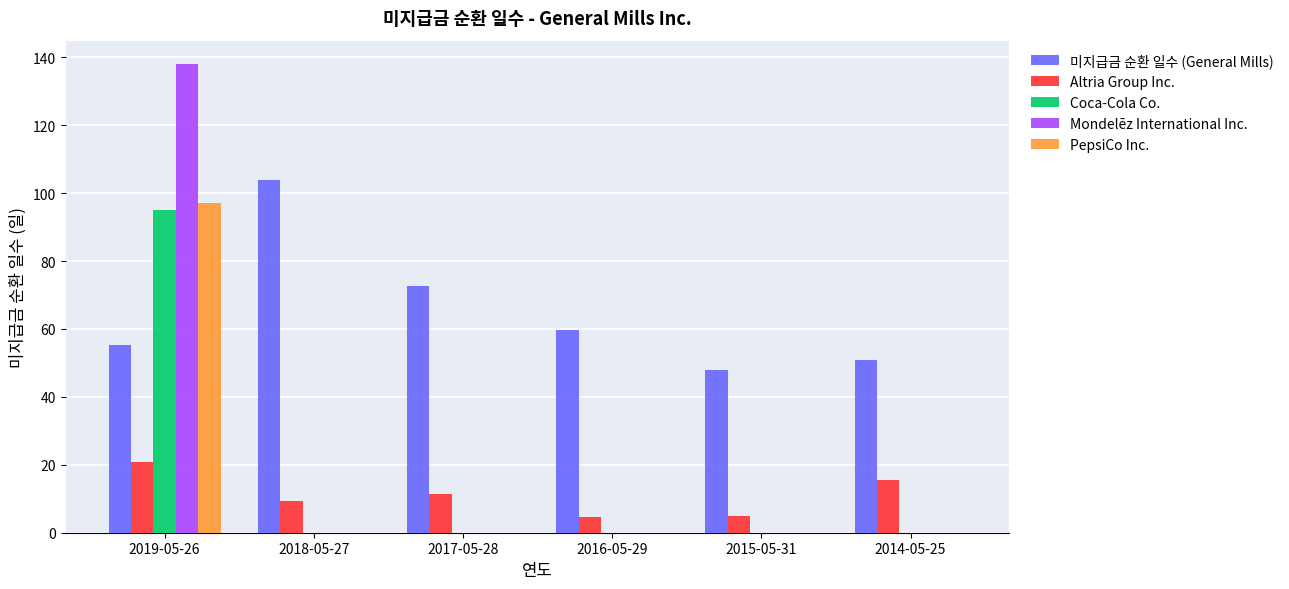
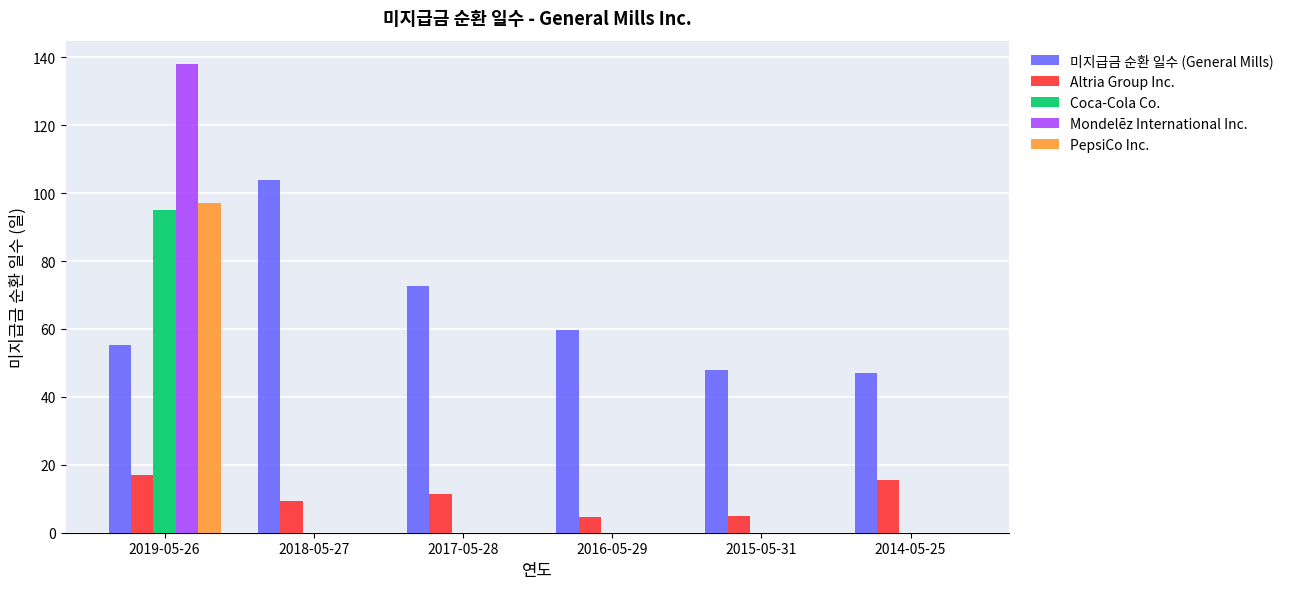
  {
    "미지급금 순환 일수 (General Mills)": {
      "2019-05-26": 55,
      "2018-05-27": 104,
      "2017-05-28": 73,
      "2016-05-29": 60,
      "2015-05-31": 48,
-     "2014-05-25": 51
+     "2014-05-25": 47
    },
    "Altria Group Inc.": {
-     "2019-05-26": 21,
+     "2019-05-26": 17,
      "2018-05-27": 9,
      "2017-05-28": 12,
      "2016-05-29": 5,
      "2015-05-31": 5,
      "2014-05-25": 15
    },
    "Coca-Cola Co.": {
      "2019-05-26": 95,
      "2018-05-27": 0,
      "2017-05-28": 0,
      "2016-05-29": 0,
      "2015-05-31": 0,
      "2014-05-25": 0
    },
    "Mondelēz International Inc.": {
      "2019-05-26": 138,
      "2018-05-27": 0,
      "2017-05-28": 0,
      "2016-05-29": 0,
      "2015-05-31": 0,
      "2014-05-25": 0
    },
    "PepsiCo Inc.": {
      "2019-05-26": 97,
      "2018-05-27": 0,
      "2017-05-28": 0,
      "2016-05-29": 0,
      "2015-05-31": 0,
      "2014-05-25": 0
    }
  }
